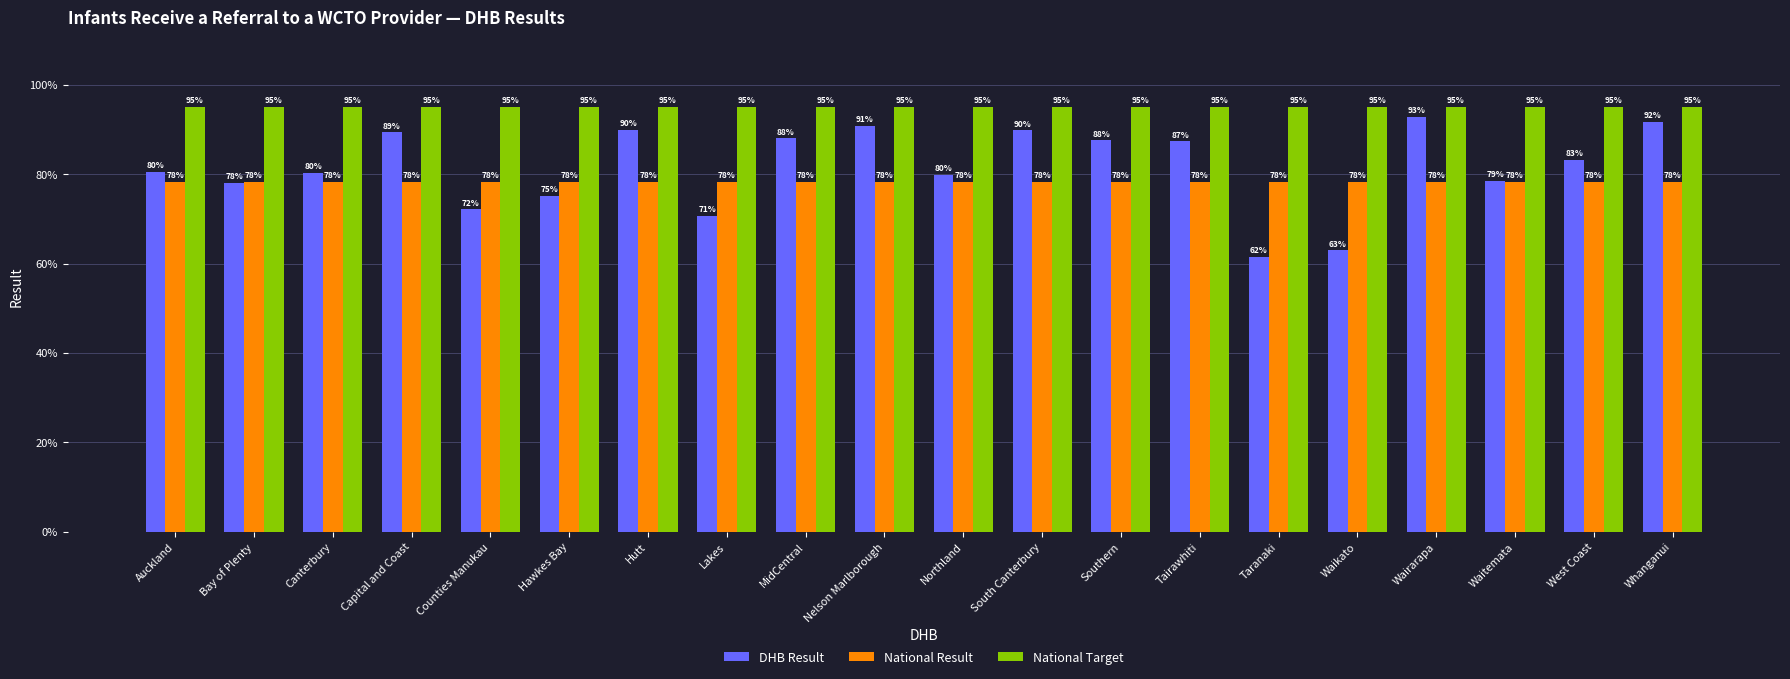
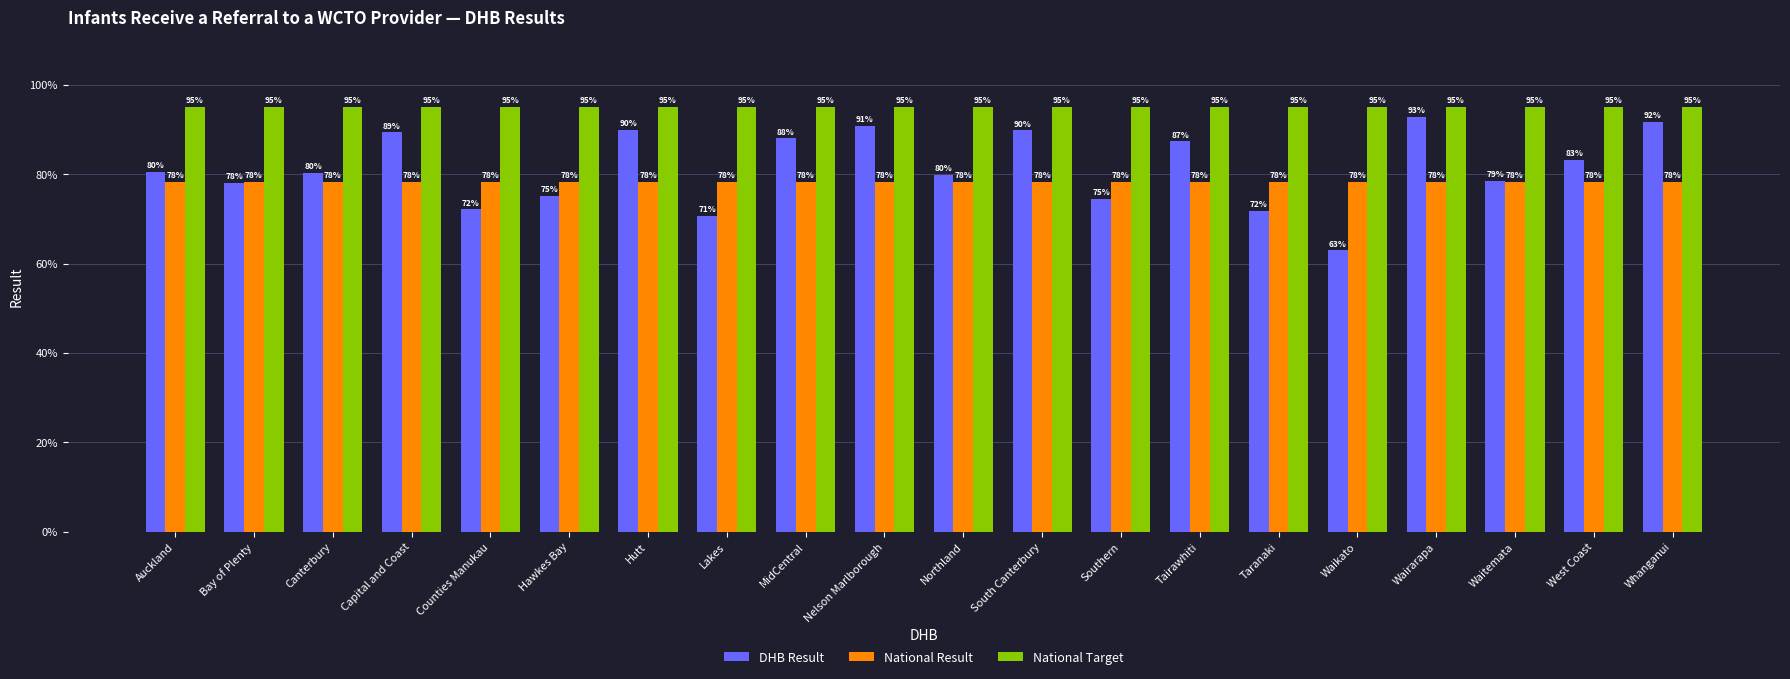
  {
    "DHB Result": {
      "Auckland": "80%",
      "Bay of Plenty": "78%",
      "Canterbury": "80%",
      "Capital and Coast": "89%",
      "Counties Manukau": "72%",
      "Hawkes Bay": "75%",
      "Hutt": "90%",
      "Lakes": "71%",
      "MidCentral": "88%",
      "Nelson Marlborough": "91%",
      "Northland": "80%",
      "South Canterbury": "90%",
-     "Southern": "88%",
+     "Southern": "75%",
      "Tairawhiti": "87%",
-     "Taranaki": "62%",
+     "Taranaki": "72%",
      "Waikato": "63%",
      "Wairarapa": "93%",
      "Waitemata": "79%",
      "West Coast": "83%",
      "Whanganui": "92%"
    },
    "National Result": {
      "Auckland": "78%",
      "Bay of Plenty": "78%",
      "Canterbury": "78%",
      "Capital and Coast": "78%",
      "Counties Manukau": "78%",
      "Hawkes Bay": "78%",
      "Hutt": "78%",
      "Lakes": "78%",
      "MidCentral": "78%",
      "Nelson Marlborough": "78%",
      "Northland": "78%",
      "South Canterbury": "78%",
      "Southern": "78%",
      "Tairawhiti": "78%",
      "Taranaki": "78%",
      "Waikato": "78%",
      "Wairarapa": "78%",
      "Waitemata": "78%",
      "West Coast": "78%",
      "Whanganui": "78%"
    },
    "National Target": {
      "Auckland": "95%",
      "Bay of Plenty": "95%",
      "Canterbury": "95%",
      "Capital and Coast": "95%",
      "Counties Manukau": "95%",
      "Hawkes Bay": "95%",
      "Hutt": "95%",
      "Lakes": "95%",
      "MidCentral": "95%",
      "Nelson Marlborough": "95%",
      "Northland": "95%",
      "South Canterbury": "95%",
      "Southern": "95%",
      "Tairawhiti": "95%",
      "Taranaki": "95%",
      "Waikato": "95%",
      "Wairarapa": "95%",
      "Waitemata": "95%",
      "West Coast": "95%",
      "Whanganui": "95%"
    }
  }
